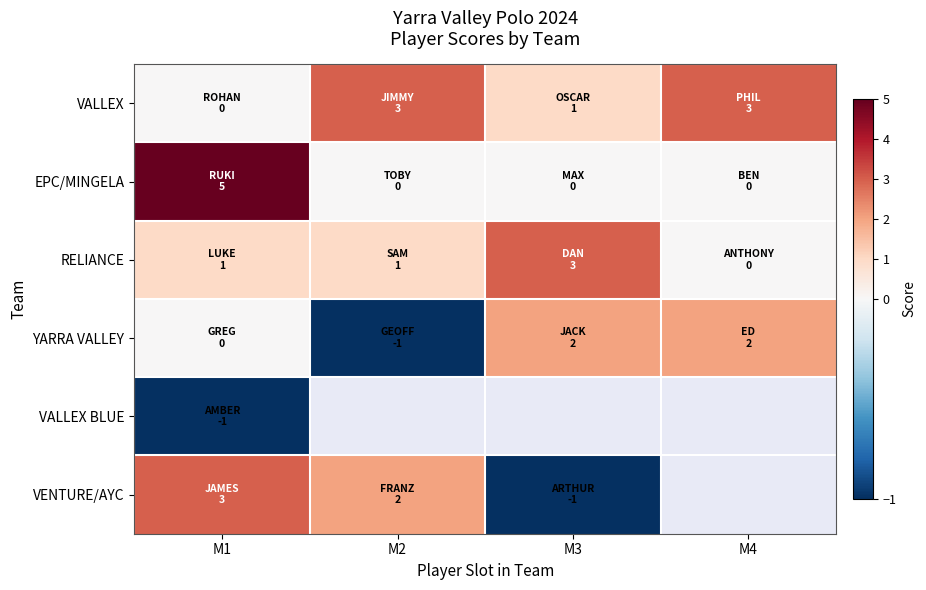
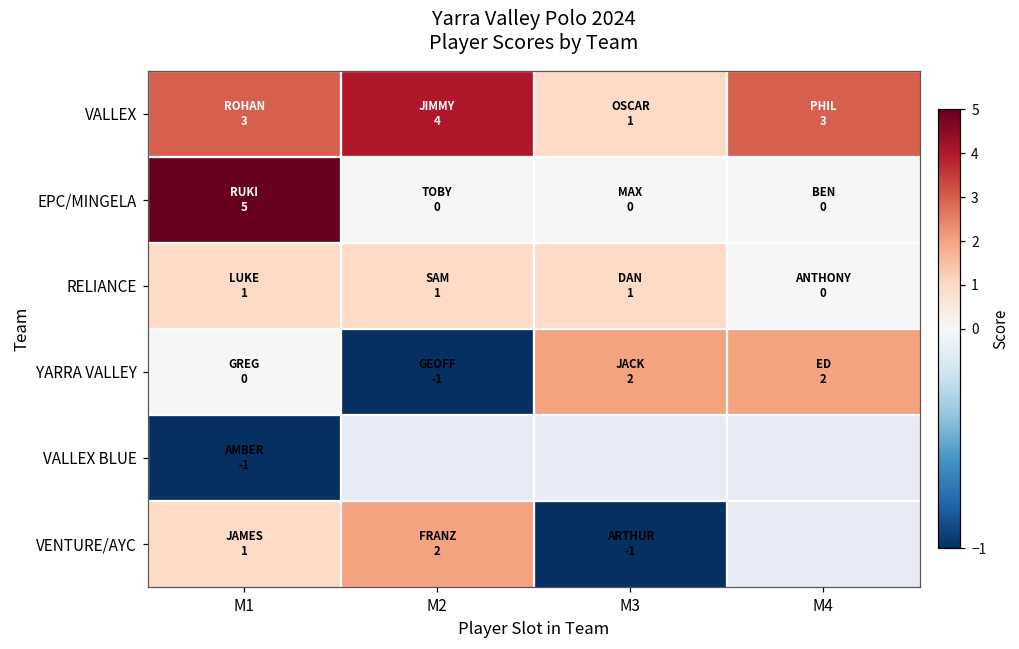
  {
    "VALLEX": {
-     "M1": 0,
-     "M2": 3,
+     "M1": 3,
+     "M2": 4,
      "M3": 1,
      "M4": 3
    },
    "EPC/MINGELA": {
      "M1": 5,
      "M2": 0,
      "M3": 0,
      "M4": 0
    },
    "RELIANCE": {
      "M1": 1,
      "M2": 1,
-     "M3": 3,
+     "M3": 1,
      "M4": 0
    },
    "YARRA VALLEY": {
      "M1": 0,
      "M2": -1,
      "M3": 2,
      "M4": 2
    },
    "VALLEX BLUE": {
      "M1": -1
    },
    "VENTURE/AYC": {
-     "M1": 3,
+     "M1": 1,
      "M2": 2,
      "M3": -1
    }
  }
